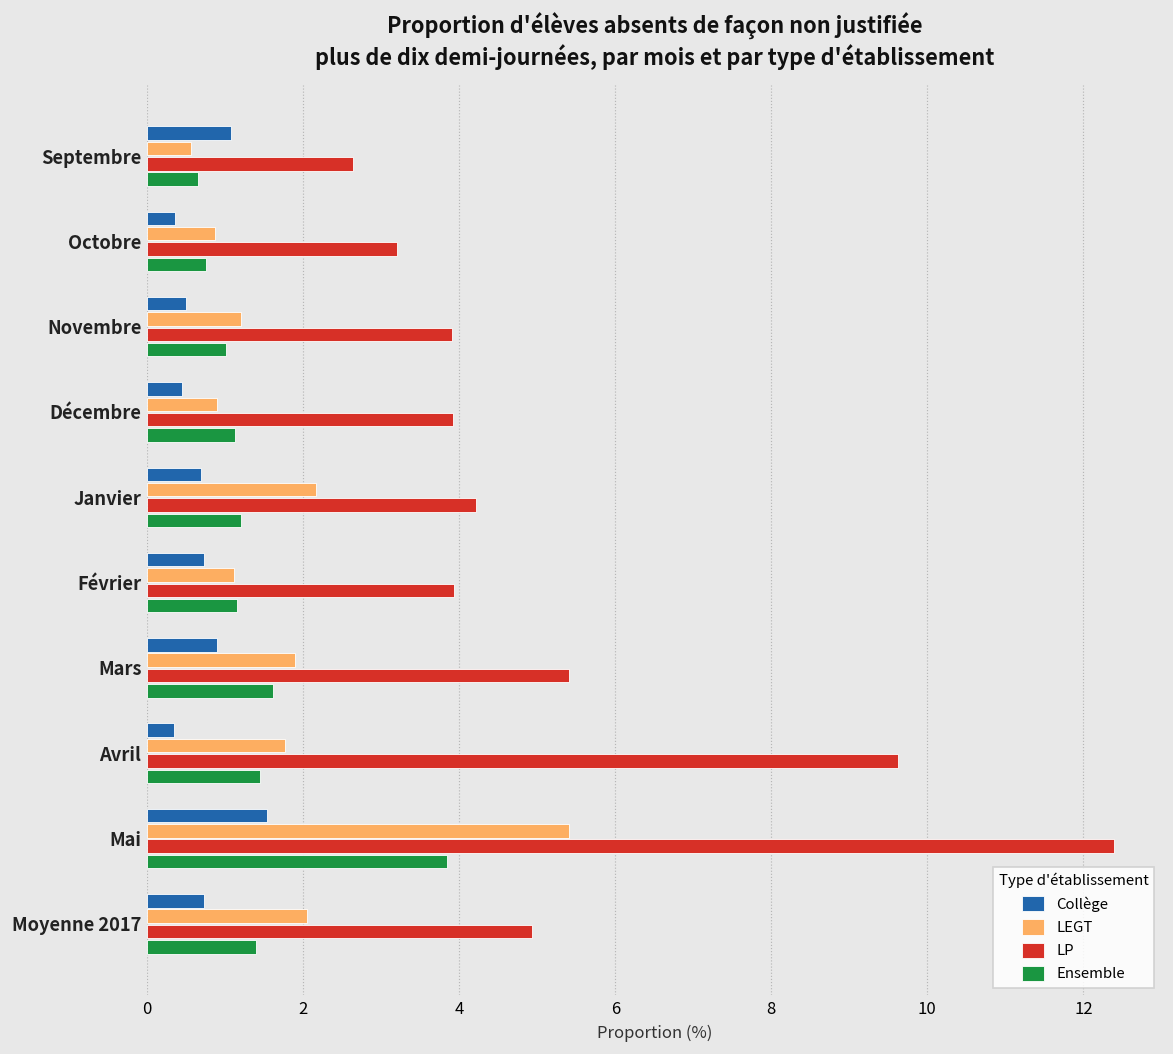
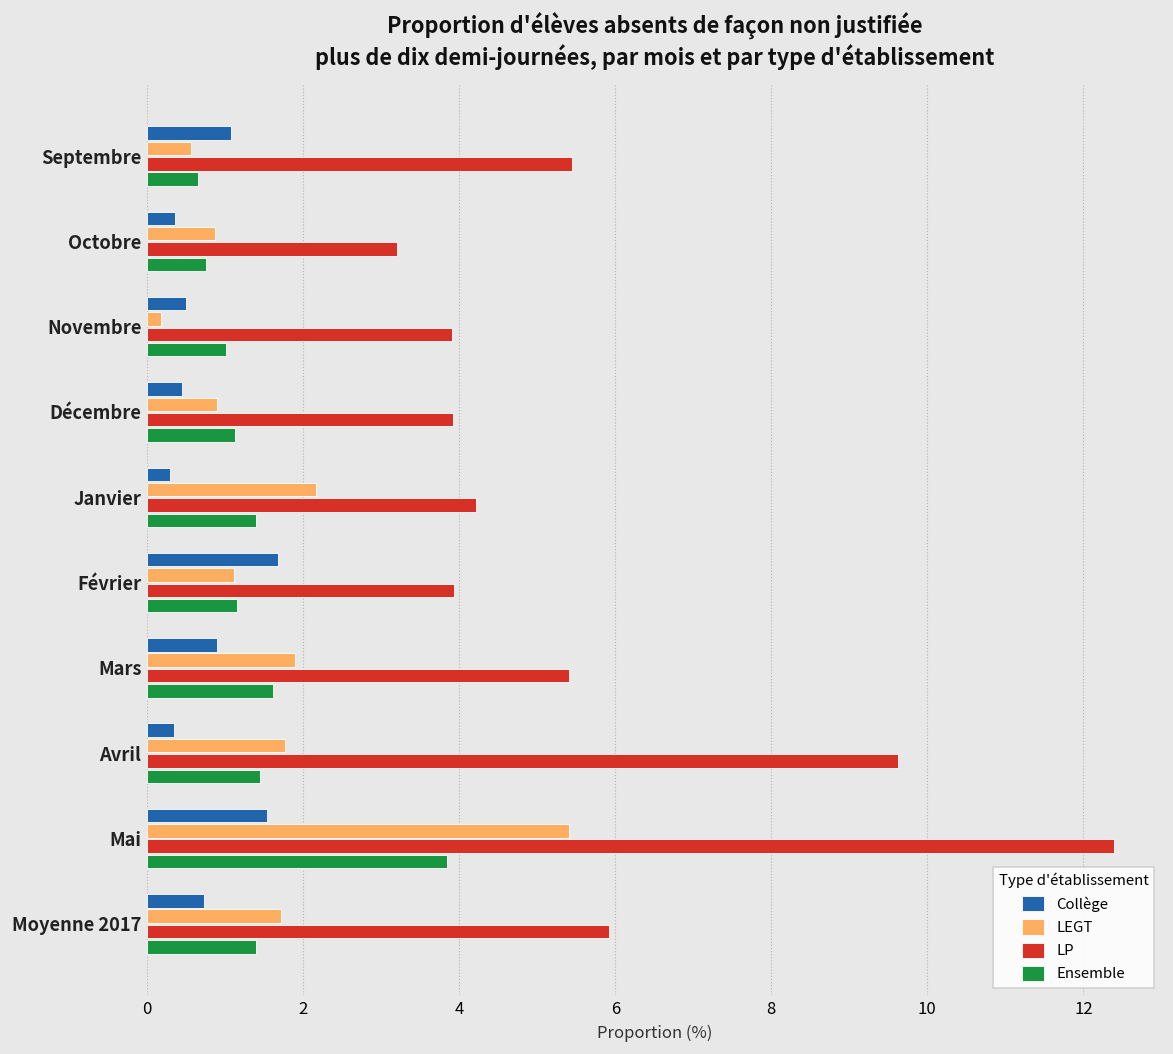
  {
    "Collège": {
      "Septembre": 1.1,
      "Octobre": 0.4,
      "Novembre": 0.5,
      "Décembre": 0.4,
-     "Janvier": 0.7,
-     "Février": 0.7,
+     "Janvier": 0.3,
+     "Février": 1.7,
      "Mars": 0.9,
      "Avril": 0.3,
      "Mai": 1.5,
      "Moyenne 2017": 0.7
    },
    "LEGT": {
      "Septembre": 0.6,
      "Octobre": 0.9,
-     "Novembre": 1.2,
+     "Novembre": 0.2,
      "Décembre": 0.9,
      "Janvier": 2.2,
      "Février": 1.1,
      "Mars": 1.9,
      "Avril": 1.8,
      "Mai": 5.4,
-     "Moyenne 2017": 2.0
+     "Moyenne 2017": 1.7
    },
    "LP": {
-     "Septembre": 2.6,
+     "Septembre": 5.5,
      "Octobre": 3.2,
      "Novembre": 3.9,
      "Décembre": 3.9,
      "Janvier": 4.2,
      "Février": 3.9,
      "Mars": 5.4,
      "Avril": 9.6,
      "Mai": 12.4,
-     "Moyenne 2017": 4.9
+     "Moyenne 2017": 5.9
    },
    "Ensemble": {
      "Septembre": 0.7,
      "Octobre": 0.8,
      "Novembre": 1.0,
      "Décembre": 1.1,
-     "Janvier": 1.2,
+     "Janvier": 1.4,
      "Février": 1.1,
      "Mars": 1.6,
      "Avril": 1.4,
      "Mai": 3.8,
      "Moyenne 2017": 1.4
    }
  }
